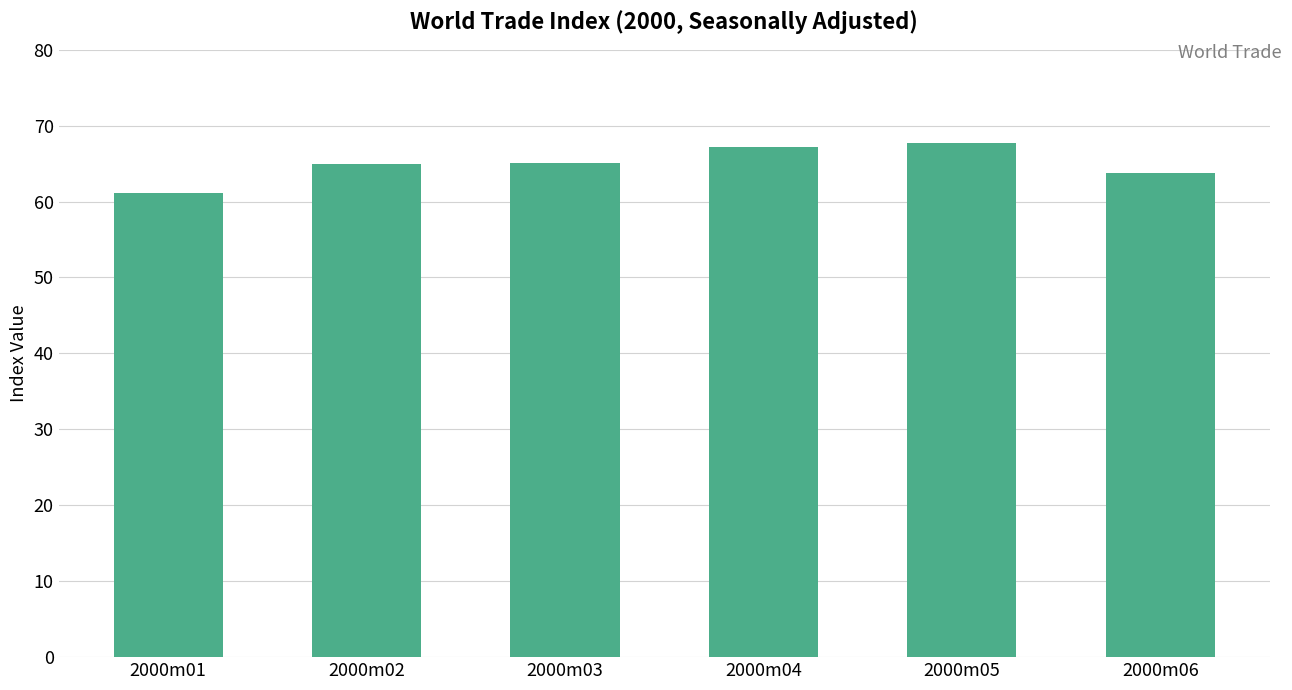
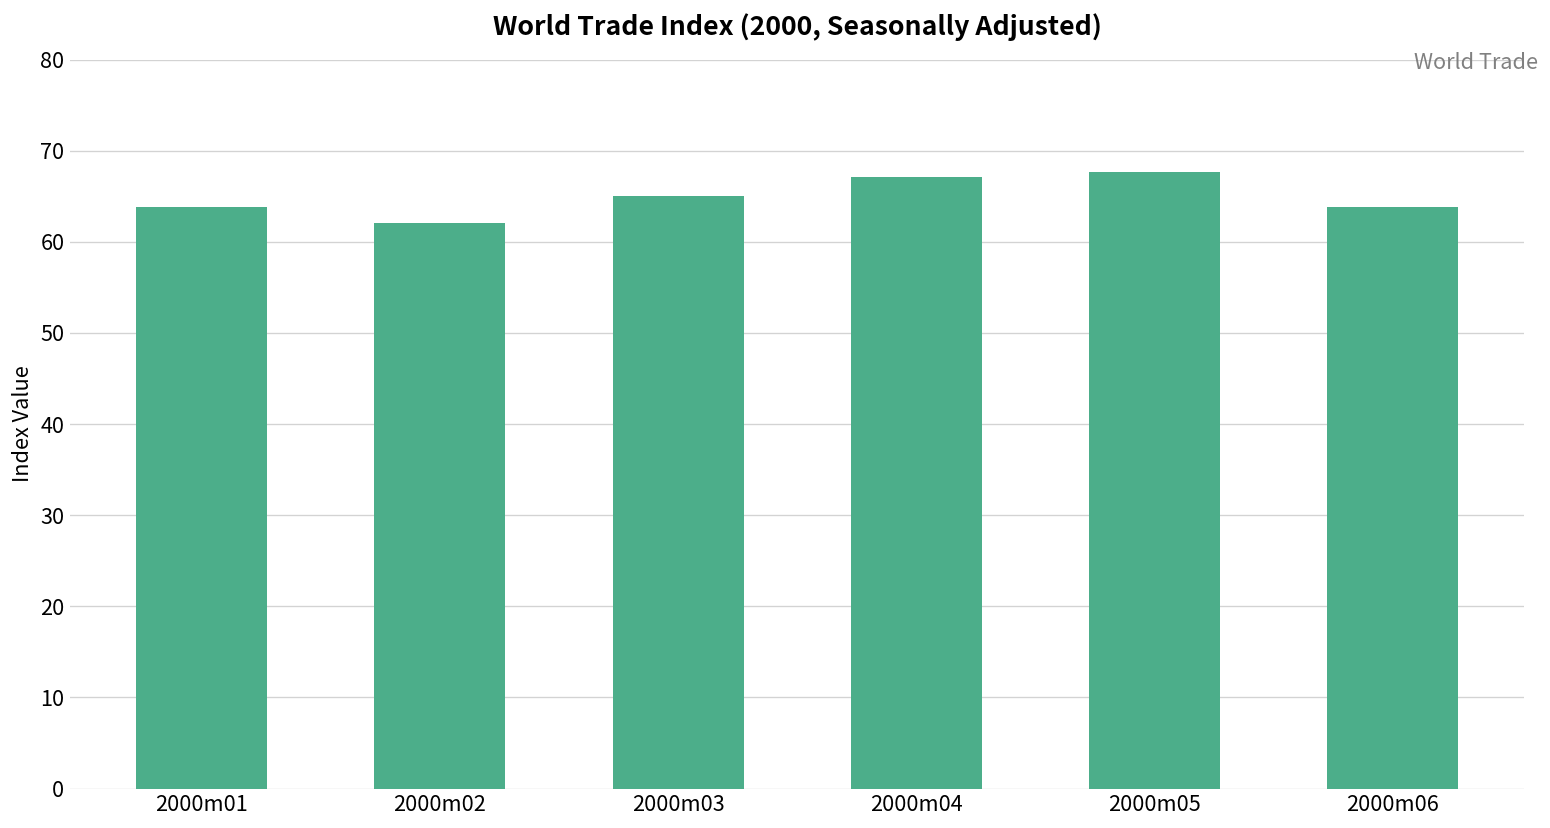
  {
-   "2000m01": 61,
-   "2000m02": 65,
+   "2000m01": 64,
+   "2000m02": 62,
    "2000m03": 65,
    "2000m04": 67,
    "2000m05": 68,
    "2000m06": 64
  }
